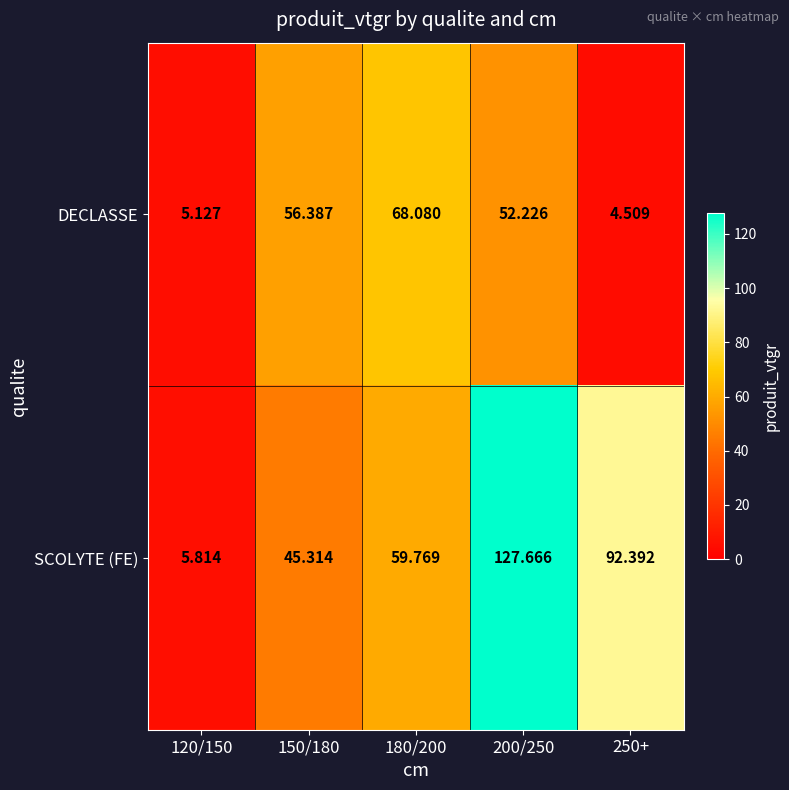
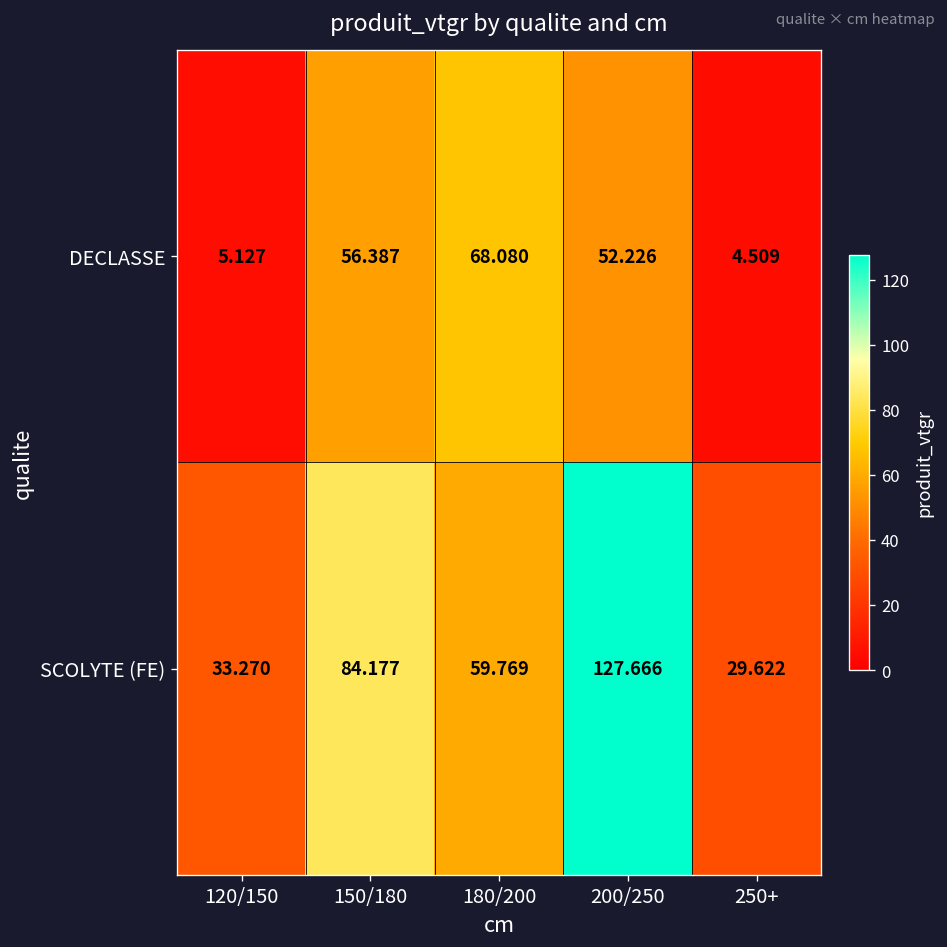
  {
    "DECLASSE": {
      "120/150": 5.127,
      "150/180": 56.387,
      "180/200": 68.080,
      "200/250": 52.226,
      "250+": 4.509
    },
    "SCOLYTE (FE)": {
-     "120/150": 5.814,
-     "150/180": 45.314,
+     "120/150": 33.270,
+     "150/180": 84.177,
      "180/200": 59.769,
      "200/250": 127.666,
-     "250+": 92.392
+     "250+": 29.622
    }
  }
